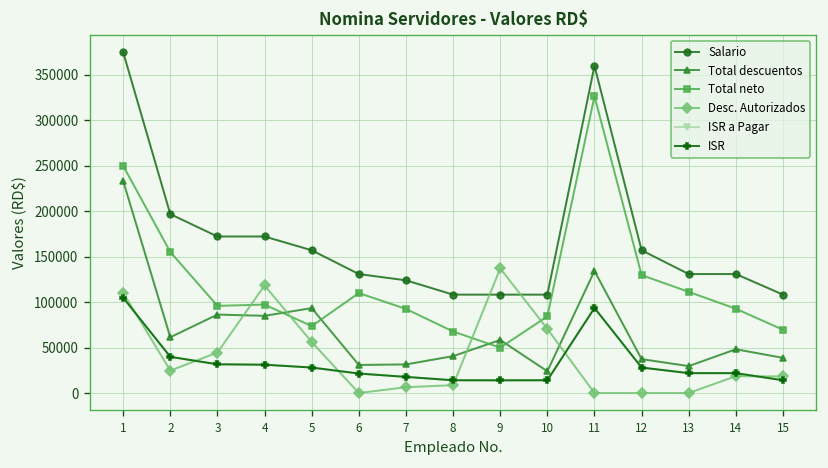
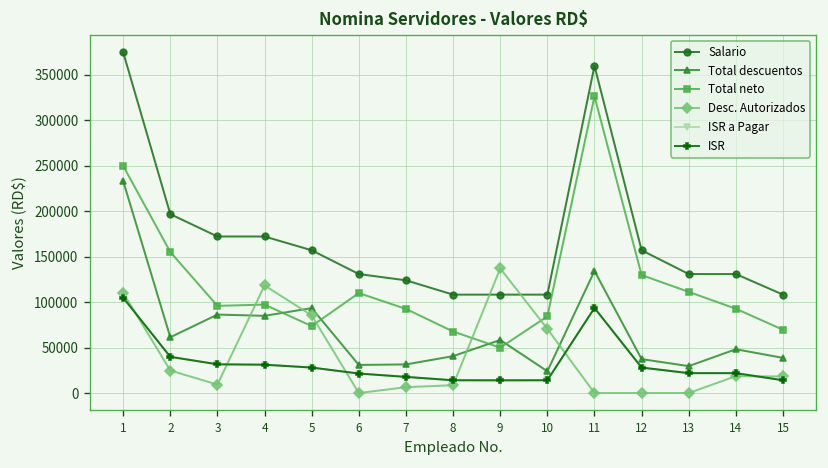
  {
    "Desc. Autorizados": {
      "1": 110000,
      "2": 20000,
-     "3": 40000,
+     "3": 10000,
      "4": 120000,
-     "5": 60000,
+     "5": 90000,
      "6": 0,
      "7": 10000,
      "8": 10000,
      "9": 140000,
      "10": 70000,
      "11": 0,
      "12": 0,
      "13": 0,
      "15": 20000
    }
  }
